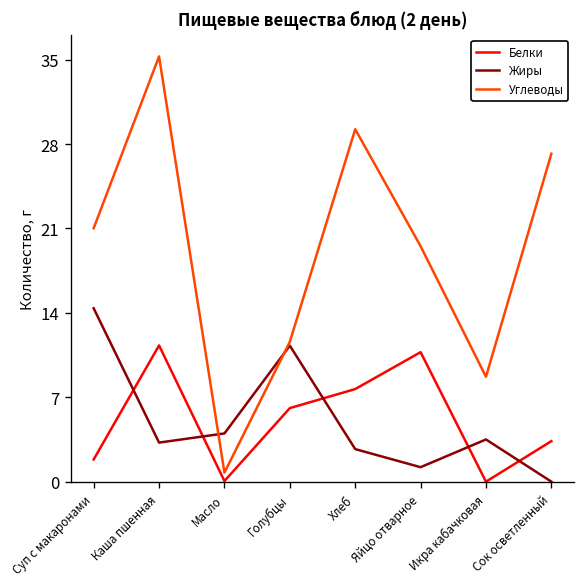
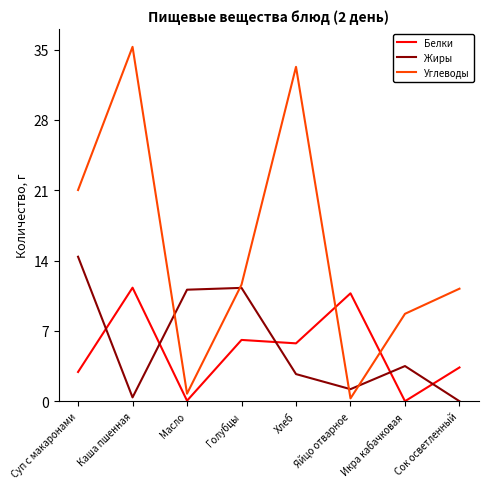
  {
    "Белки": {
-     "Суп с макаронами": 1.8,
+     "Суп с макаронами": 2.9,
      "Каша пшенная": 11.3,
      "Масло": 0.1,
      "Голубцы": 6.1,
-     "Хлеб": 7.7,
+     "Хлеб": 5.8,
      "Яйцо отварное": 10.7,
      "Икра кабачковая": 0.0,
      "Сок осветленный": 3.4
    },
    "Жиры": {
      "Суп с макаронами": 14.4,
-     "Каша пшенная": 3.2,
-     "Масло": 4.0,
+     "Каша пшенная": 0.4,
+     "Масло": 11.1,
      "Голубцы": 11.3,
      "Хлеб": 2.7,
      "Яйцо отварное": 1.2,
      "Икра кабачковая": 3.5,
      "Сок осветленный": 0.0
    },
    "Углеводы": {
      "Суп с макаронами": 21.0,
      "Каша пшенная": 35.3,
      "Масло": 0.8,
      "Голубцы": 11.6,
-     "Хлеб": 29.2,
-     "Яйцо отварное": 19.5,
+     "Хлеб": 33.3,
+     "Яйцо отварное": 0.3,
      "Икра кабачковая": 8.7,
-     "Сок осветленный": 27.2
+     "Сок осветленный": 11.2
    }
  }
